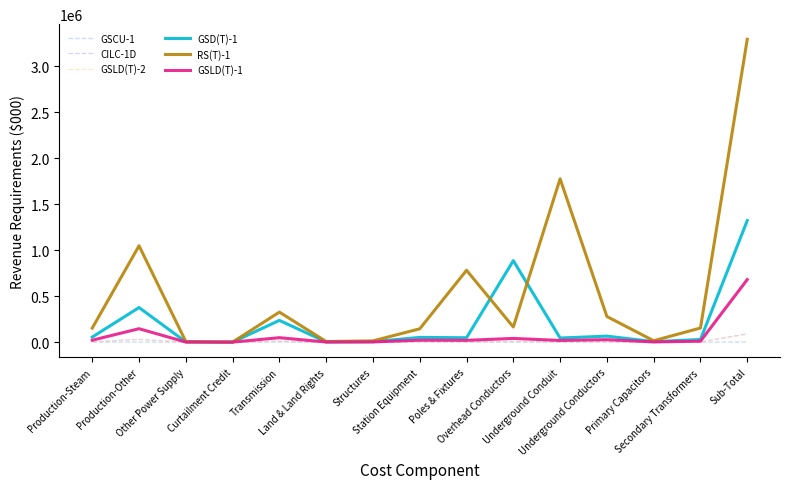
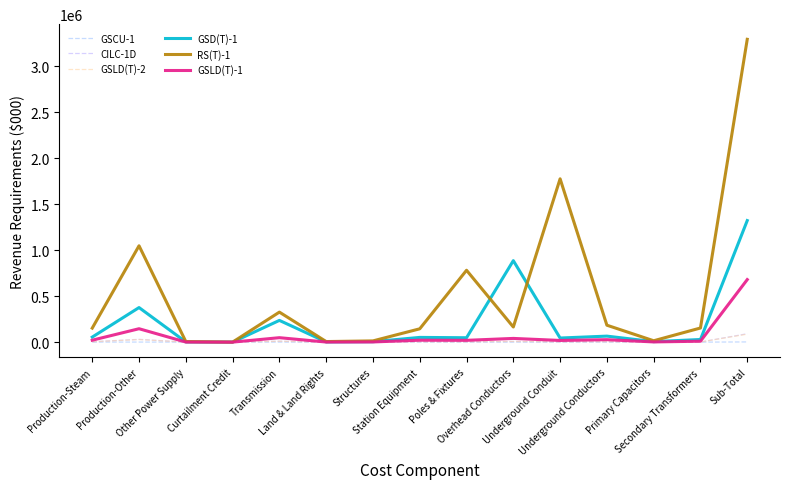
  {
    "GSCU-1": {
      "Production-Other": 0,
      "Sub-Total": 0
    },
    "GSLD(T)-2": {
      "Production-Other": 0,
      "Sub-Total": 100000
    },
    "GSD(T)-1": {
      "Production-Steam": 100000,
      "Production-Other": 400000,
      "Transmission": 200000,
      "Station Equipment": 100000,
      "Poles & Fixtures": 0,
      "Overhead Conductors": 900000,
      "Underground Conductors": 100000,
      "Sub-Total": 1300000
    },
    "RS(T)-1": {
      "Production-Steam": 200000,
      "Production-Other": 1000000,
      "Transmission": 300000,
      "Station Equipment": 100000,
      "Poles & Fixtures": 800000,
      "Overhead Conductors": 200000,
      "Underground Conduit": 1800000,
-     "Underground Conductors": 300000,
+     "Underground Conductors": 200000,
      "Secondary Transformers": 200000,
      "Sub-Total": 3300000
    },
    "GSLD(T)-1": {
      "Production-Other": 100000,
      "Transmission": 0,
      "Overhead Conductors": 0,
      "Sub-Total": 700000
    }
  }
